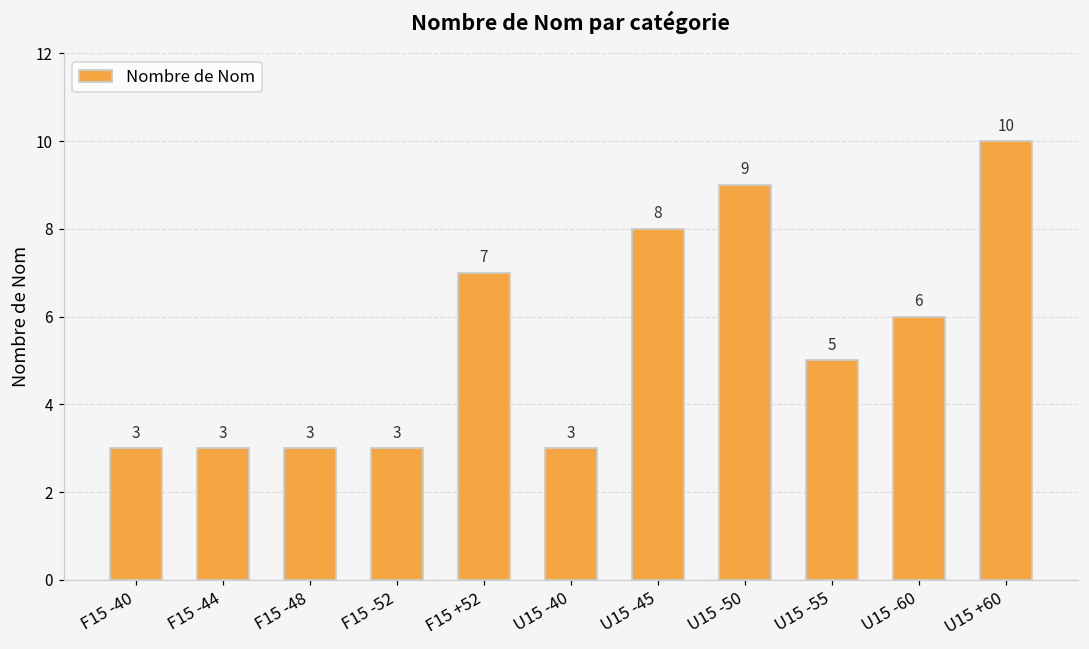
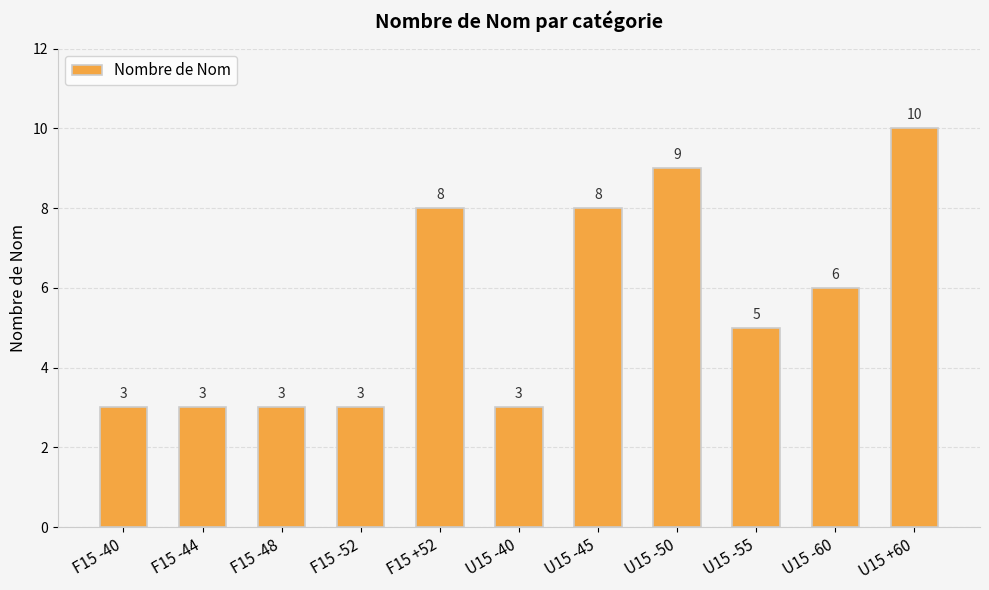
  {
    "F15 -40": 3,
    "F15 -44": 3,
    "F15 -48": 3,
    "F15 -52": 3,
-   "F15 +52": 7,
+   "F15 +52": 8,
    "U15 -40": 3,
    "U15 -45": 8,
    "U15 -50": 9,
    "U15 -55": 5,
    "U15 -60": 6,
    "U15 +60": 10
  }
